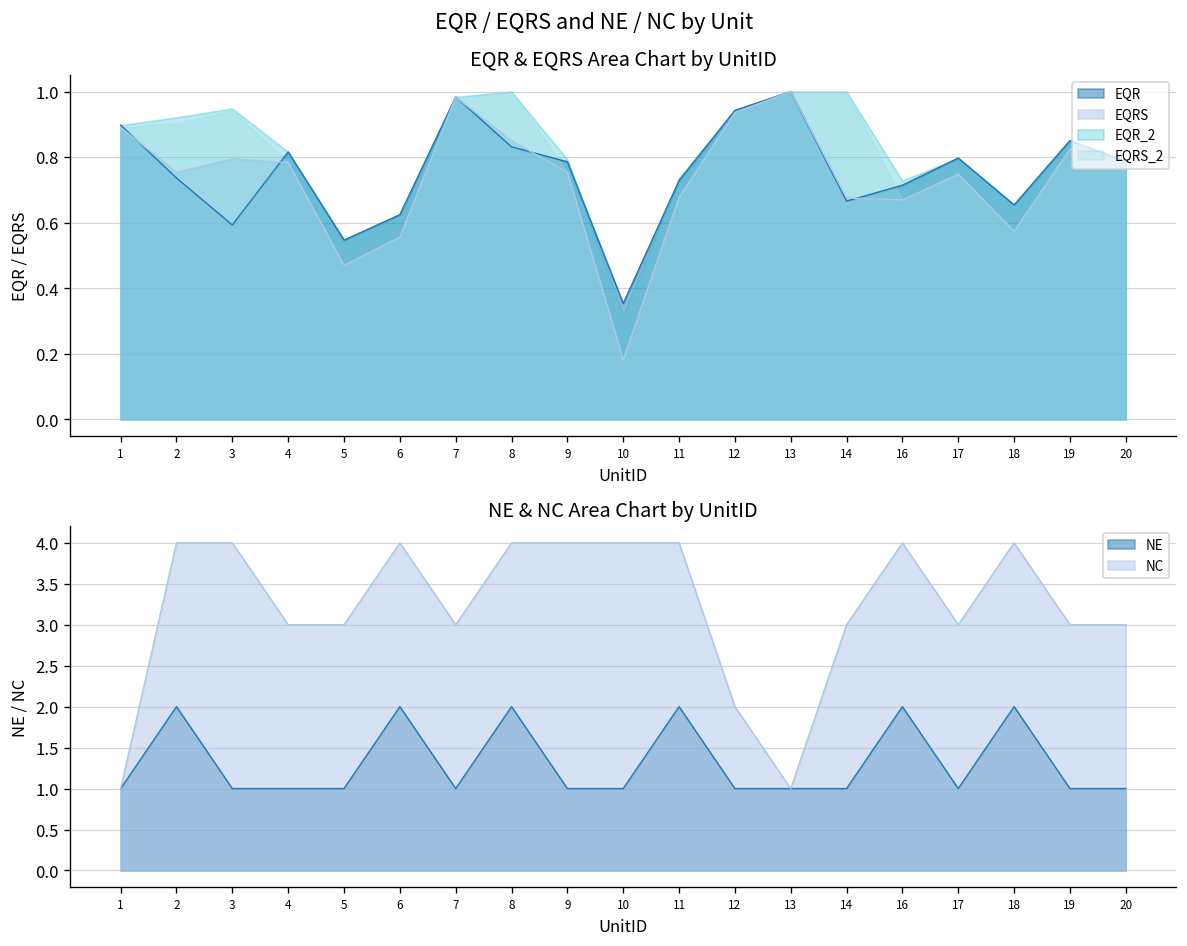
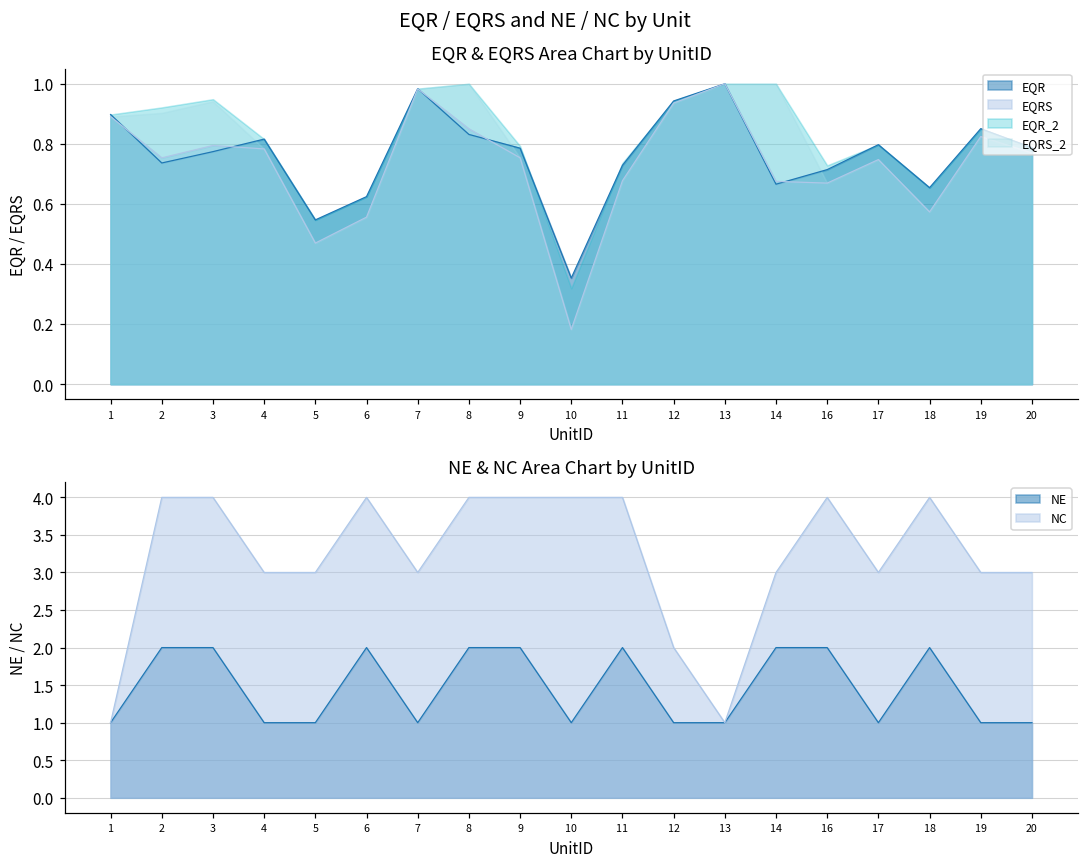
  {
    "EQR & EQRS Area Chart by UnitID": {
      "EQR": {
        "2": 0.74,
-       "3": 0.59,
+       "3": 0.77,
        "8": 0.83,
        "10": 0.35,
        "14": 0.67,
        "16": 0.71
      }
    },
    "NE & NC Area Chart by UnitID": {
      "NE": {
        "2": 2,
-       "3": 1,
+       "3": 2,
        "4": 1,
        "5": 1,
        "6": 2,
        "7": 1,
        "8": 2,
-       "9": 1,
+       "9": 2,
        "10": 1,
        "11": 2,
        "12": 1,
-       "14": 1,
+       "14": 2,
        "16": 2,
        "17": 1,
        "18": 2,
        "19": 1,
        "20": 1
      },
      "NC": {
        "2": 4,
        "3": 4,
        "4": 3,
        "5": 3,
        "6": 4,
        "7": 3,
        "8": 4,
        "9": 4,
        "10": 4,
        "11": 4,
        "12": 2,
        "14": 3,
        "16": 4,
        "17": 3,
        "18": 4,
        "19": 3,
        "20": 3
      }
    }
  }
